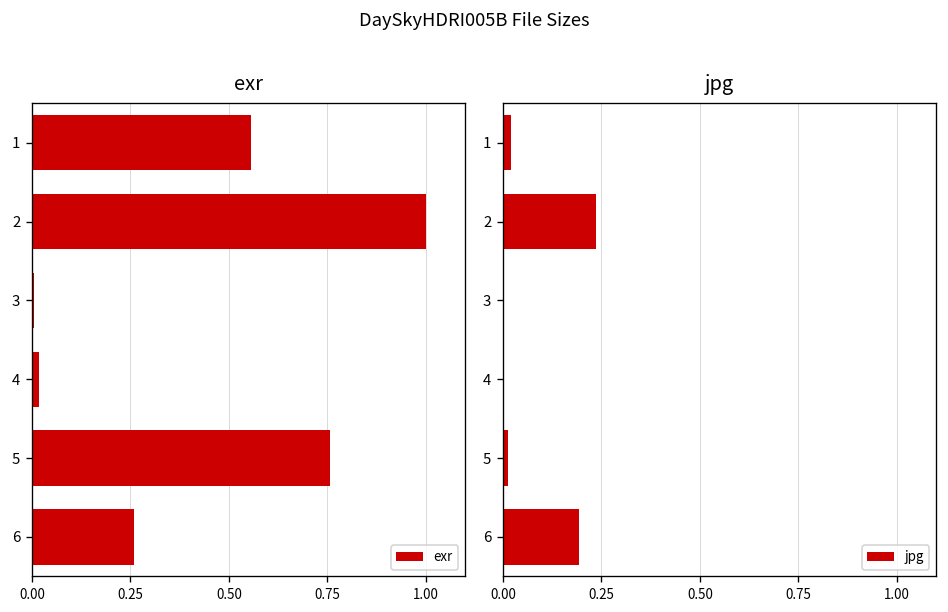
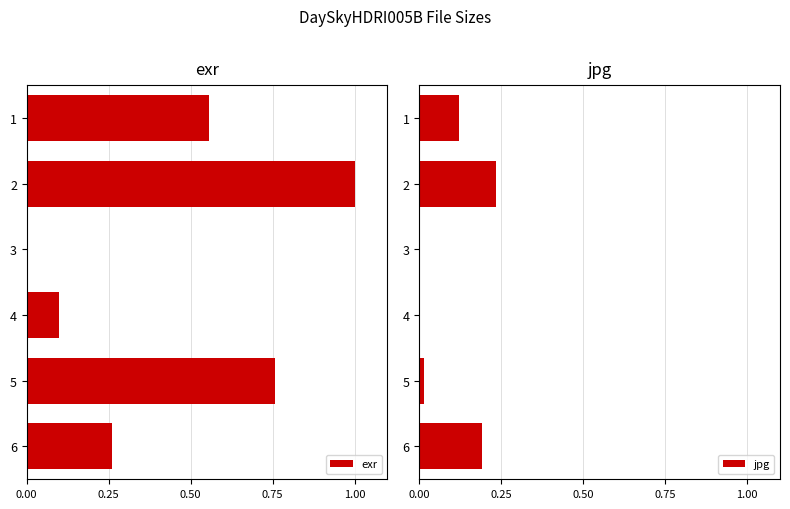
  {
    "exr": {
      "1": 0.56,
      "2": 1.00,
-     "4": 0.02,
+     "4": 0.10,
      "5": 0.76,
      "6": 0.26
    },
    "jpg": {
-     "1": 0.02,
+     "1": 0.12,
      "2": 0.24,
      "5": 0.01,
      "6": 0.19
    }
  }
